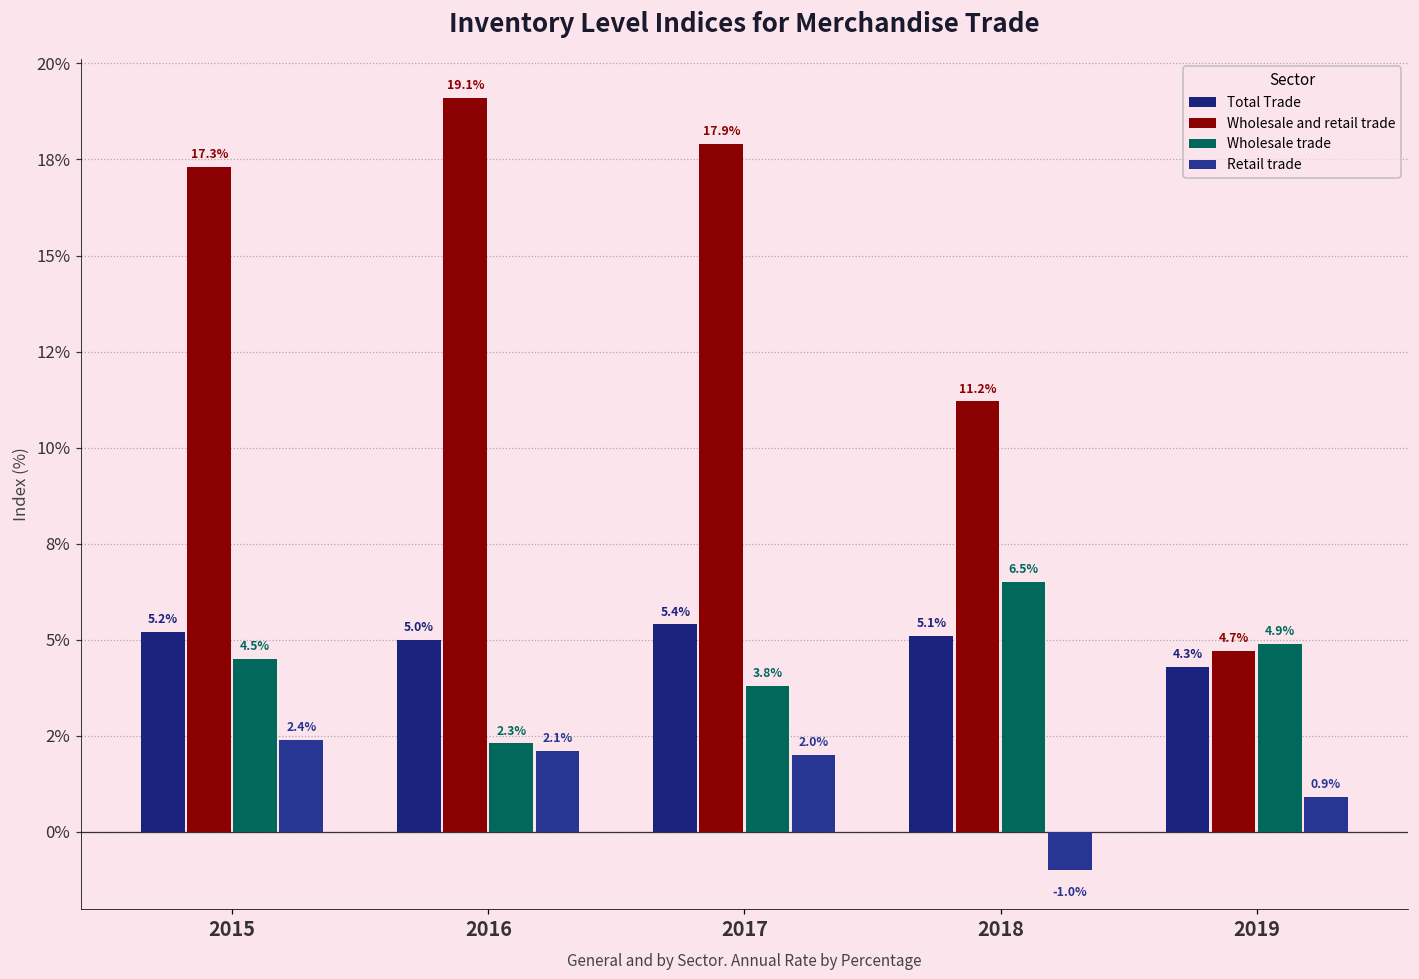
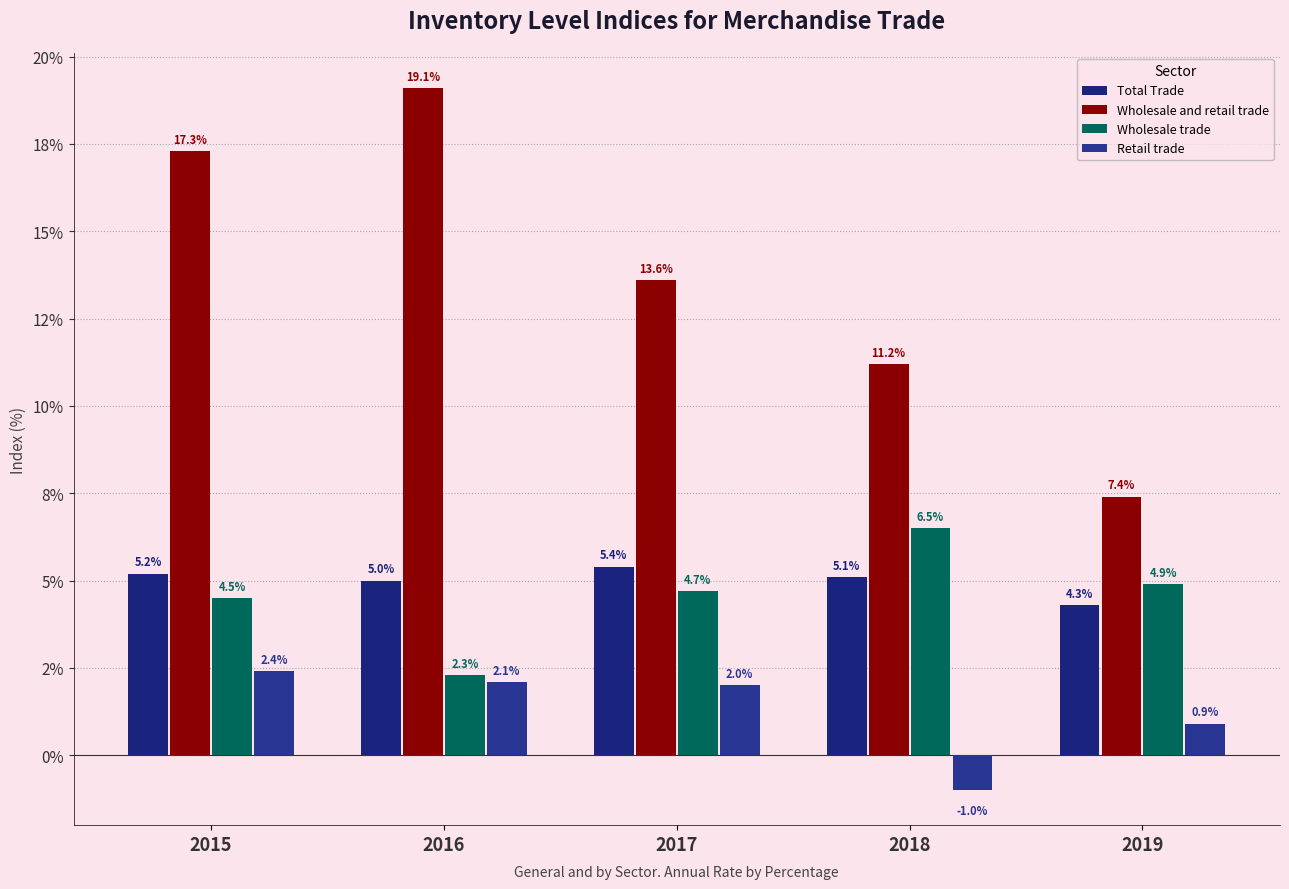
  {
    "Wholesale and retail trade": {
      "2015": "17.3%",
      "2016": "19.1%",
-     "2017": "17.9%",
+     "2017": "13.6%",
      "2018": "11.2%",
-     "2019": "4.7%"
+     "2019": "7.4%"
    },
    "Wholesale trade": {
      "2015": "4.5%",
      "2016": "2.3%",
-     "2017": "3.8%",
+     "2017": "4.7%",
      "2018": "6.5%",
      "2019": "4.9%"
    }
  }
